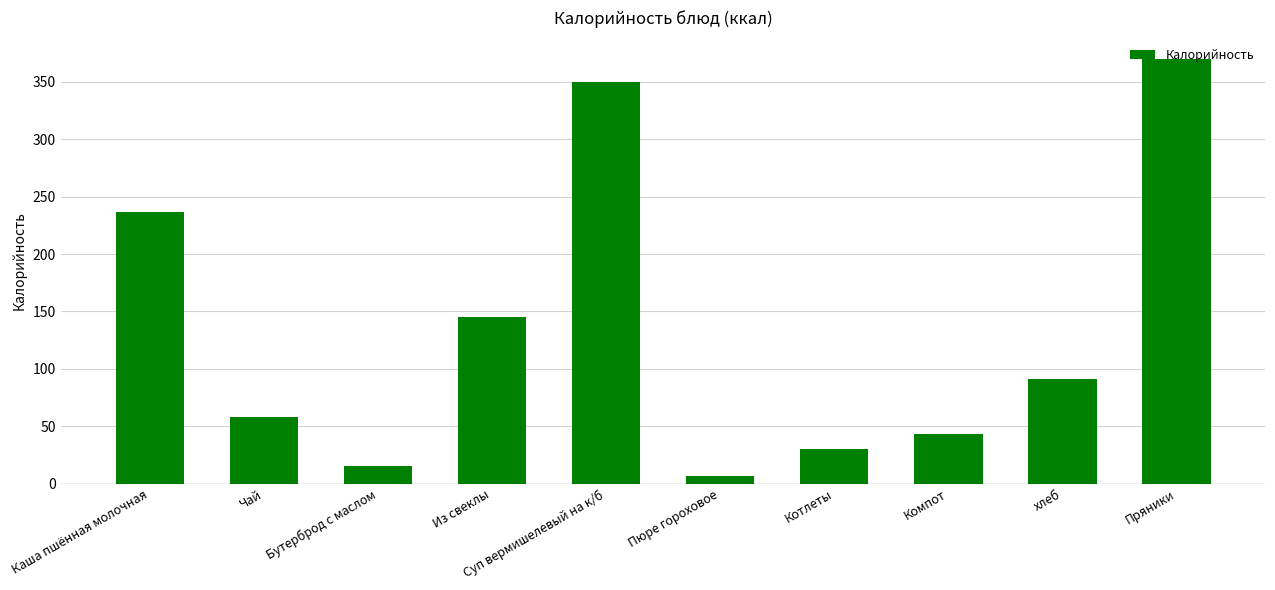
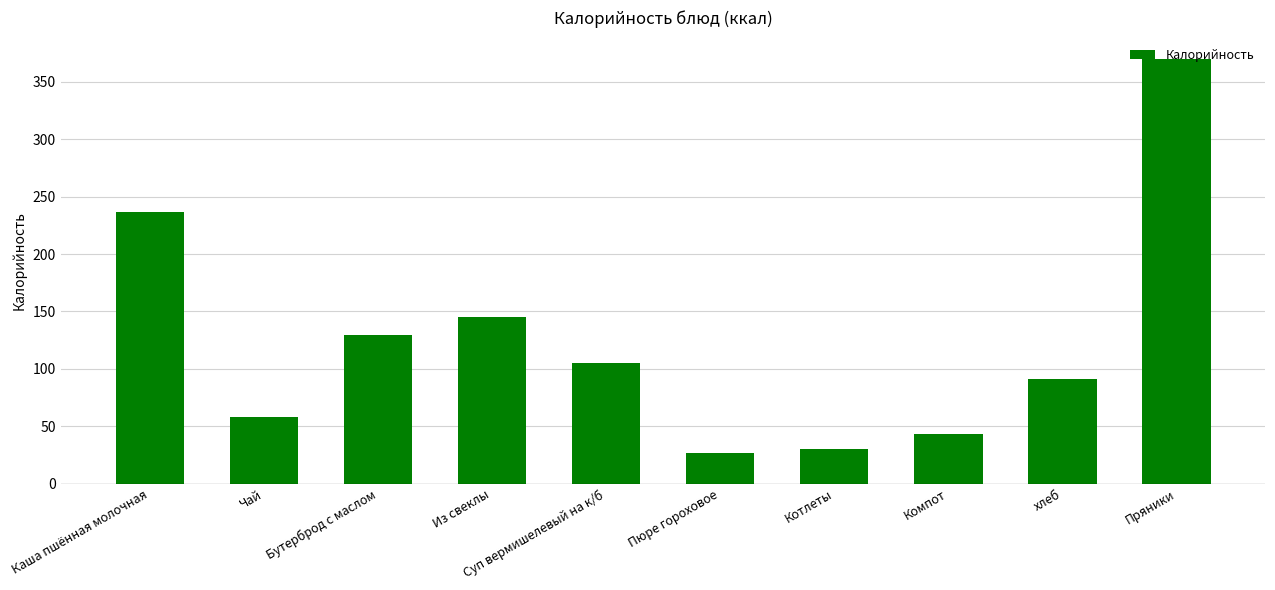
  {
    "Каша пшённая молочная": 237,
    "Чай": 58,
-   "Бутерброд с маслом": 15,
+   "Бутерброд с маслом": 129,
    "Из свеклы": 145,
-   "Суп вермишелевый на к/б": 350,
-   "Пюре гороховое": 7,
+   "Суп вермишелевый на к/б": 105,
+   "Пюре гороховое": 27,
    "Котлеты": 30,
    "Компот": 43,
    "хлеб": 91,
    "Пряники": 370
  }
